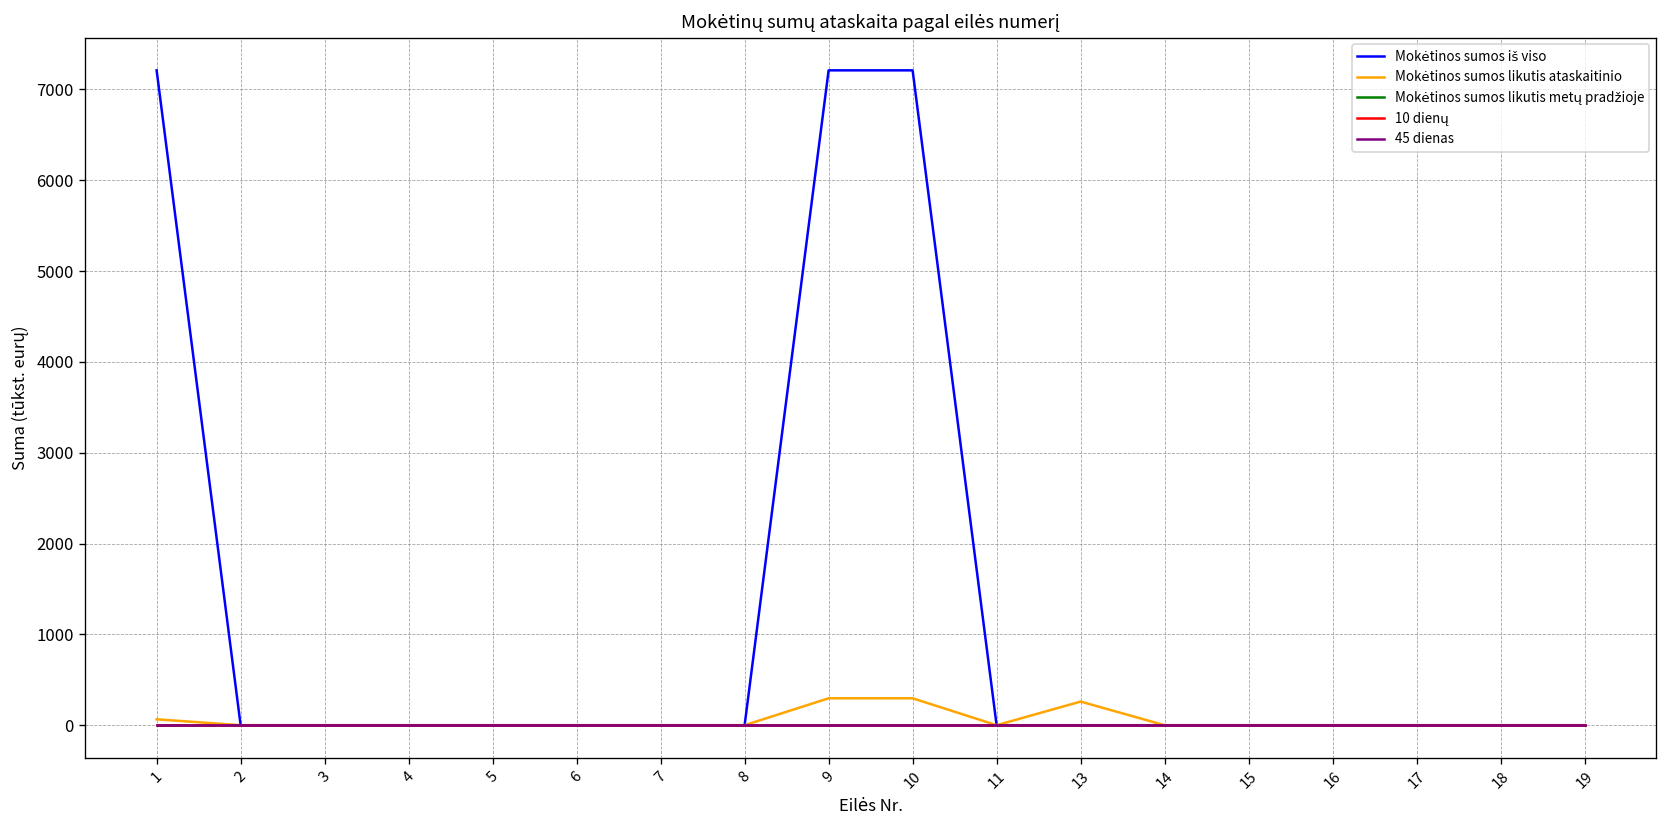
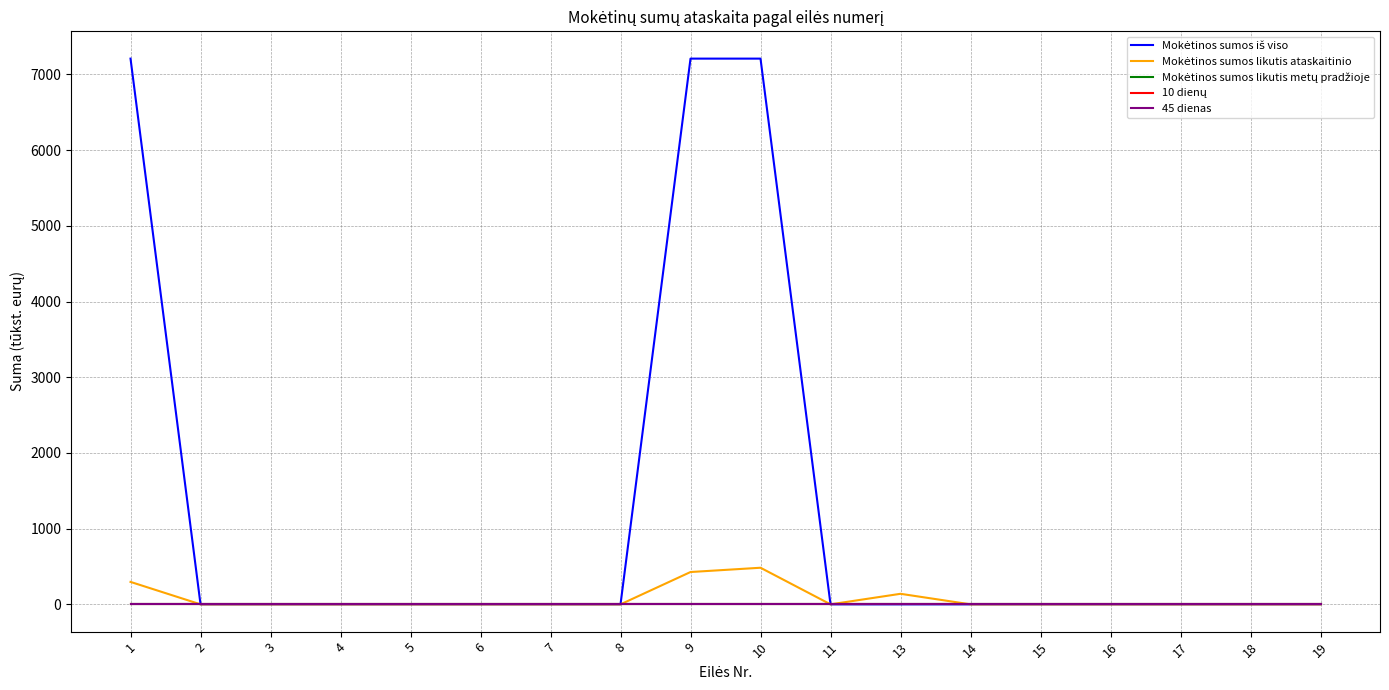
  {
    "Mokėtinos sumos iš viso": {
      "1": 7200,
      "9": 7200,
      "10": 7200
    },
    "Mokėtinos sumos likutis ataskaitinio": {
-     "1": 100,
-     "9": 300,
-     "10": 300,
-     "13": 300
+     "1": 300,
+     "9": 400,
+     "10": 500,
+     "13": 100
    },
    "45 dienas": {
      "1": 0,
      "9": 0,
      "10": 0
    }
  }
